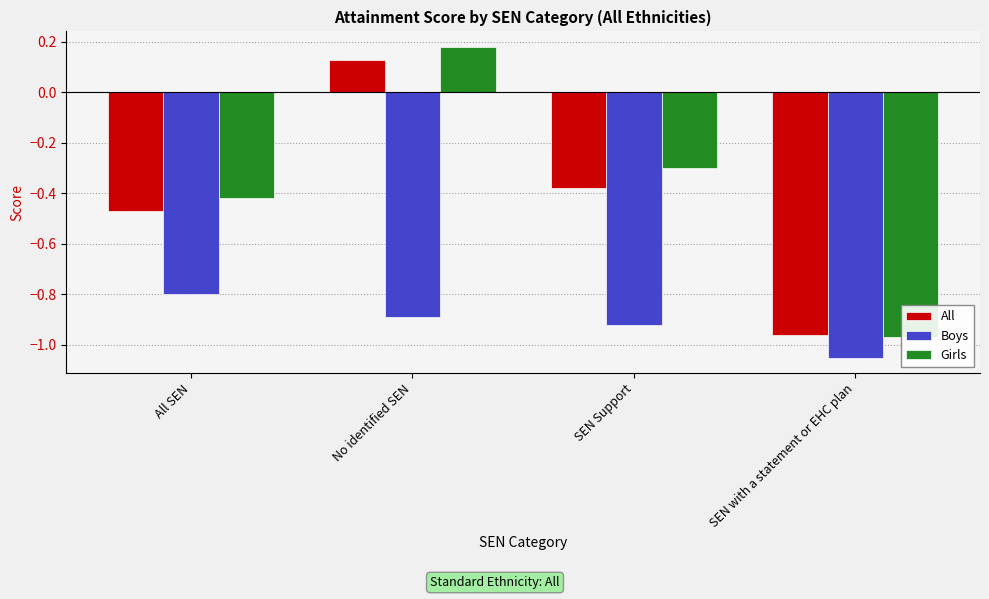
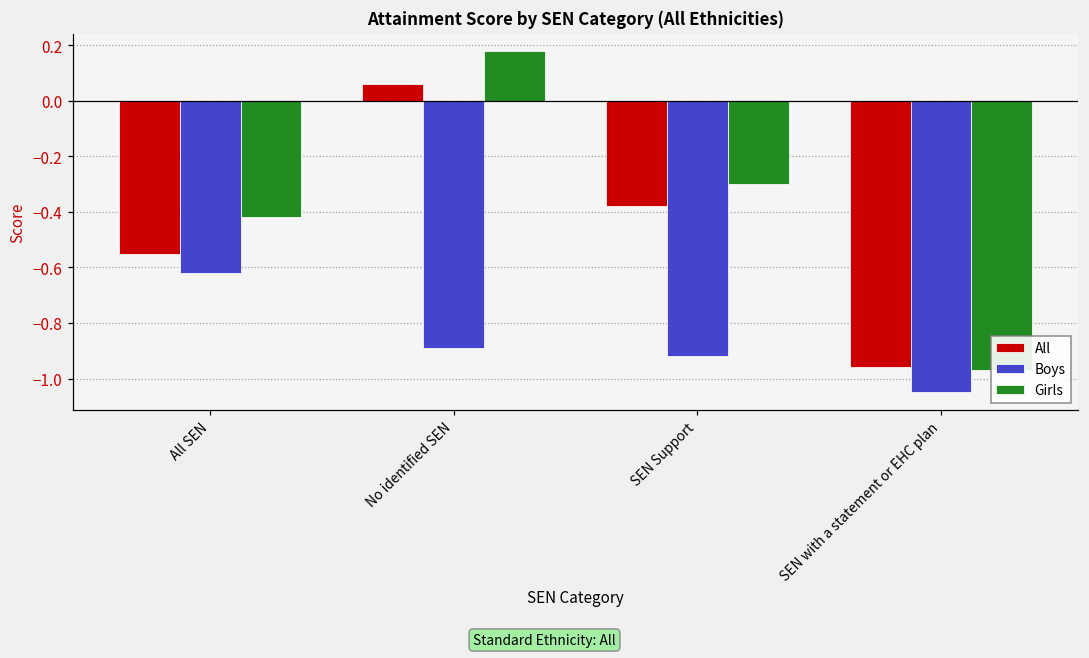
  {
    "All": {
-     "All SEN": -0.47,
-     "No identified SEN": 0.13,
+     "All SEN": -0.55,
+     "No identified SEN": 0.06,
      "SEN Support": -0.38,
      "SEN with a statement or EHC plan": -0.96
    },
    "Boys": {
-     "All SEN": -0.80,
+     "All SEN": -0.62,
      "No identified SEN": -0.89,
      "SEN Support": -0.92,
      "SEN with a statement or EHC plan": -1.05
    },
    "Girls": {
      "All SEN": -0.42,
      "No identified SEN": 0.18,
      "SEN Support": -0.30
    }
  }
